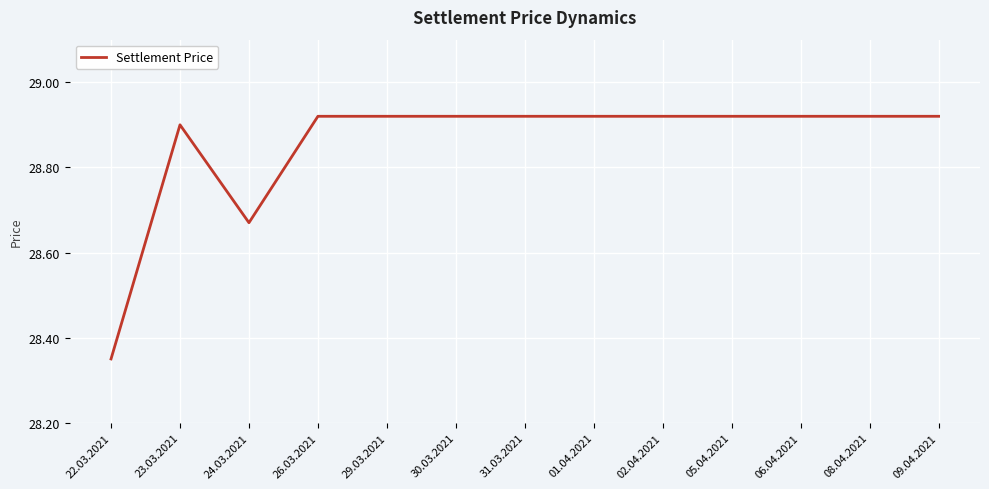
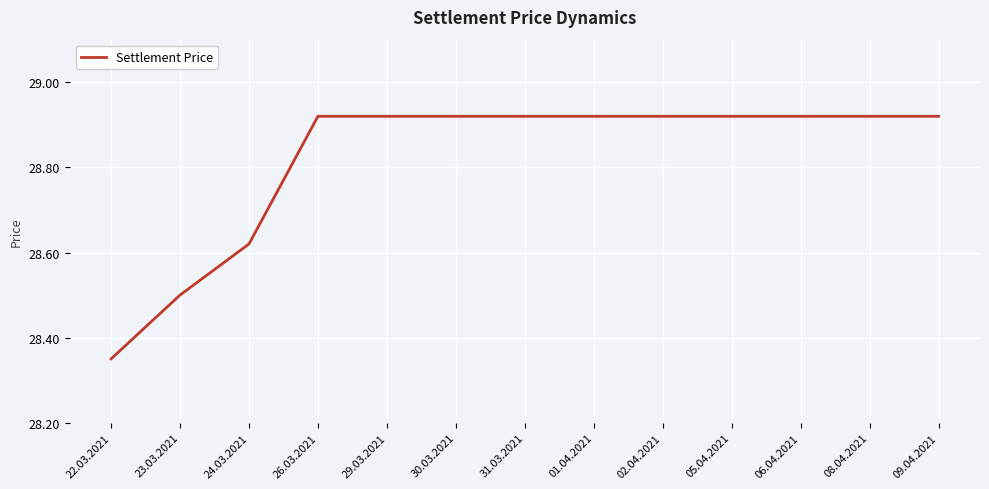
  {
    "22.03.2021": 28.35,
-   "23.03.2021": 28.9,
-   "24.03.2021": 28.67,
+   "23.03.2021": 28.5,
+   "24.03.2021": 28.62,
    "26.03.2021": 28.92,
    "29.03.2021": 28.92,
    "30.03.2021": 28.92,
    "31.03.2021": 28.92,
    "01.04.2021": 28.92,
    "02.04.2021": 28.92,
    "05.04.2021": 28.92,
    "06.04.2021": 28.92,
    "08.04.2021": 28.92,
    "09.04.2021": 28.92
  }
